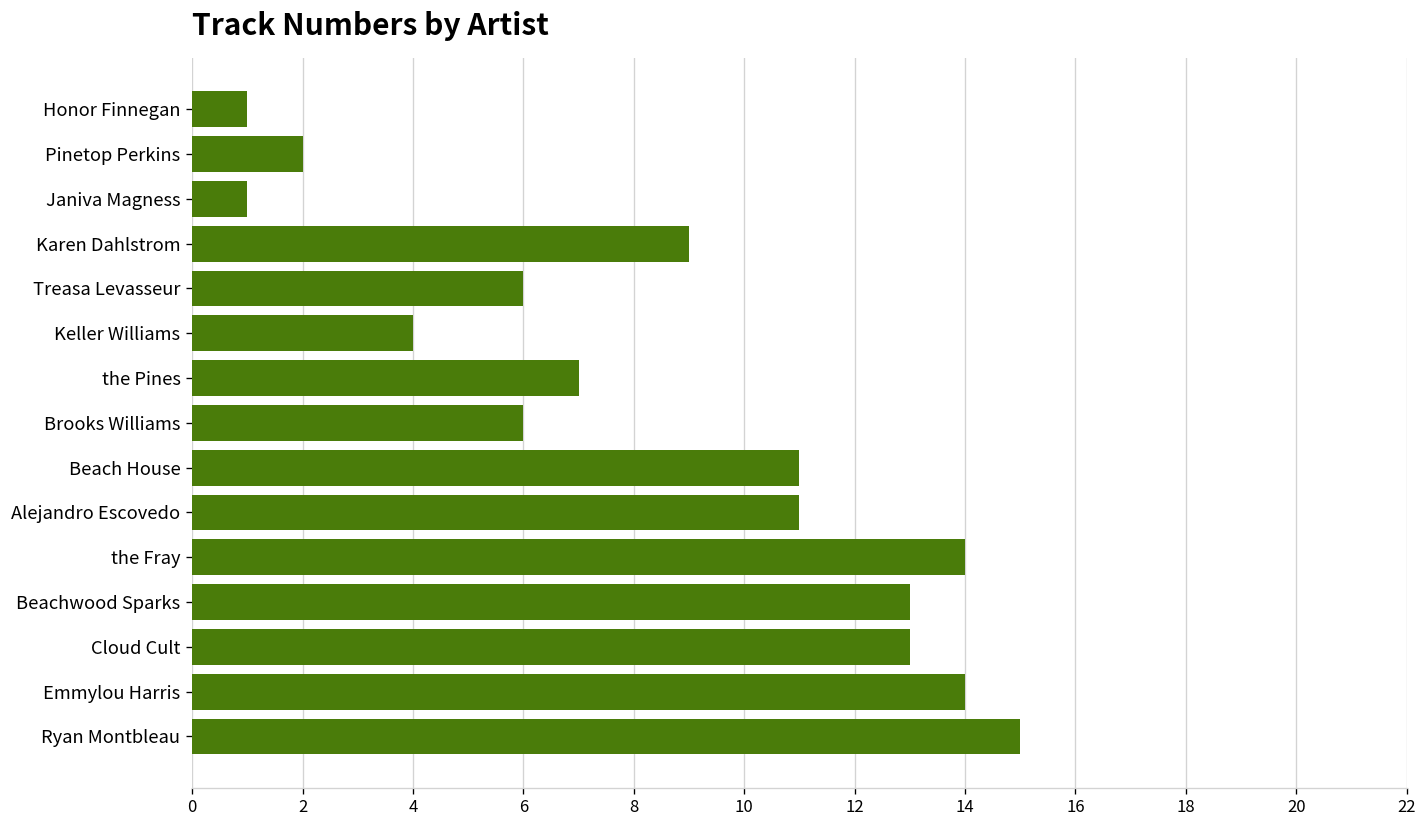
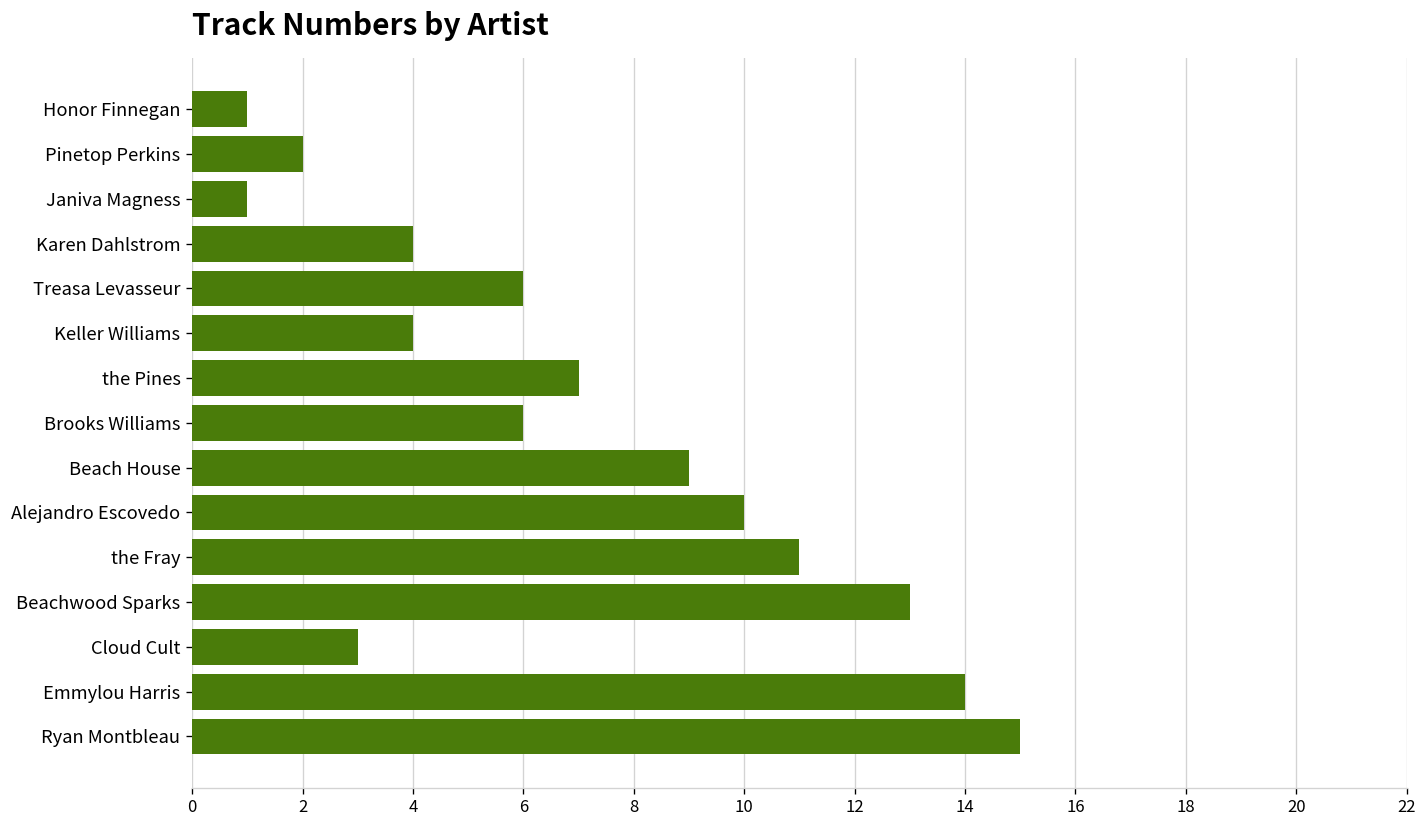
  {
    "Honor Finnegan": 1,
    "Pinetop Perkins": 2,
    "Janiva Magness": 1,
-   "Karen Dahlstrom": 9,
+   "Karen Dahlstrom": 4,
    "Treasa Levasseur": 6,
    "Keller Williams": 4,
    "the Pines": 7,
    "Brooks Williams": 6,
-   "Beach House": 11,
-   "Alejandro Escovedo": 11,
-   "the Fray": 14,
+   "Beach House": 9,
+   "Alejandro Escovedo": 10,
+   "the Fray": 11,
    "Beachwood Sparks": 13,
-   "Cloud Cult": 13,
+   "Cloud Cult": 3,
    "Emmylou Harris": 14,
    "Ryan Montbleau": 15
  }
